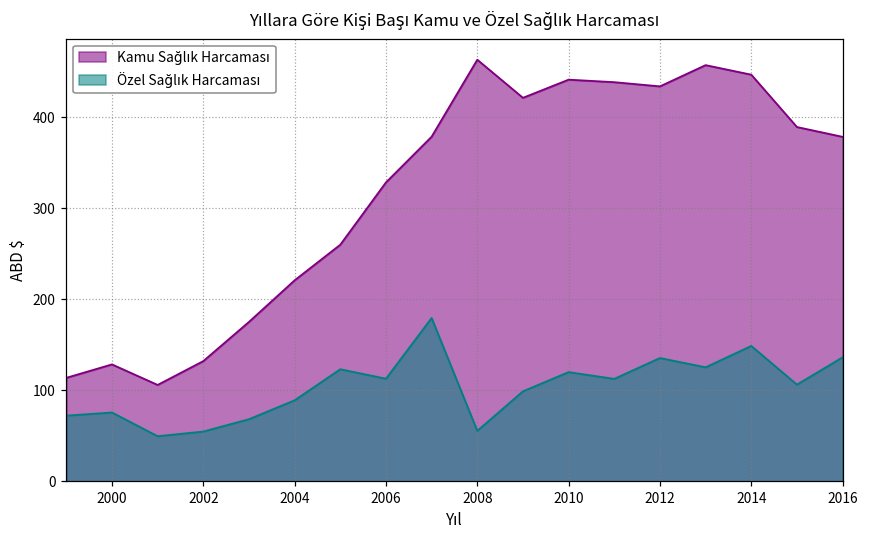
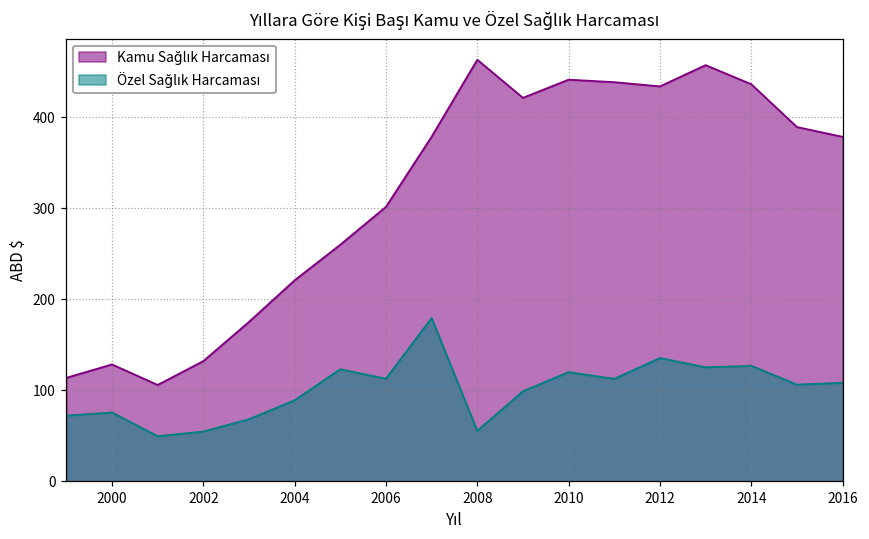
  {
    "Kamu Sağlık Harcaması": {
      "2000": 130,
      "2002": 130,
      "2004": 220,
-     "2006": 330,
+     "2006": 300,
      "2008": 460,
      "2010": 440,
      "2012": 430,
-     "2014": 450,
+     "2014": 440,
      "2016": 380
    },
    "Özel Sağlık Harcaması": {
      "2000": 80,
      "2002": 50,
      "2004": 90,
      "2006": 110,
      "2008": 60,
      "2010": 120,
      "2012": 140,
-     "2014": 150,
-     "2016": 140
+     "2014": 130,
+     "2016": 110
    }
  }
